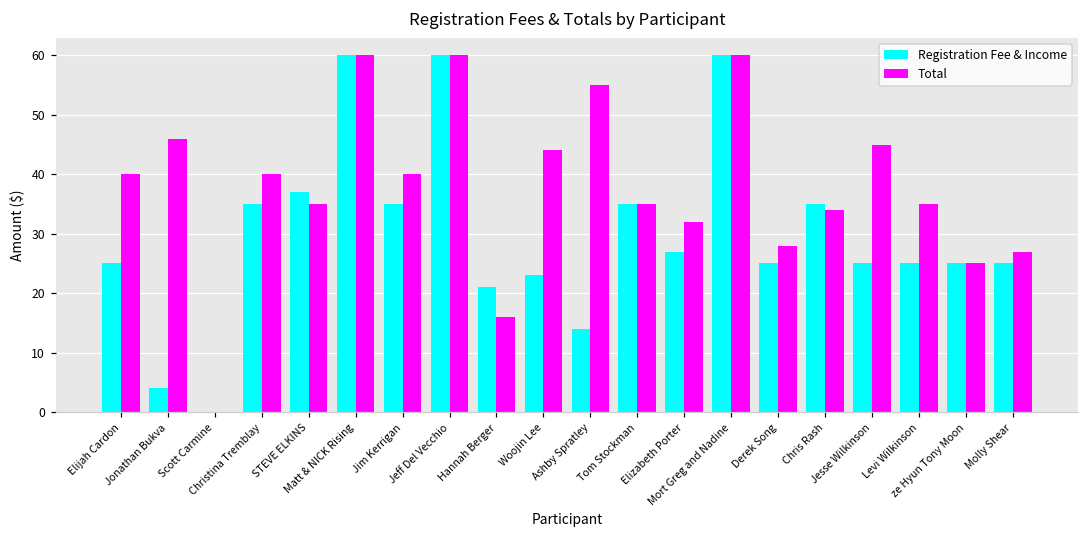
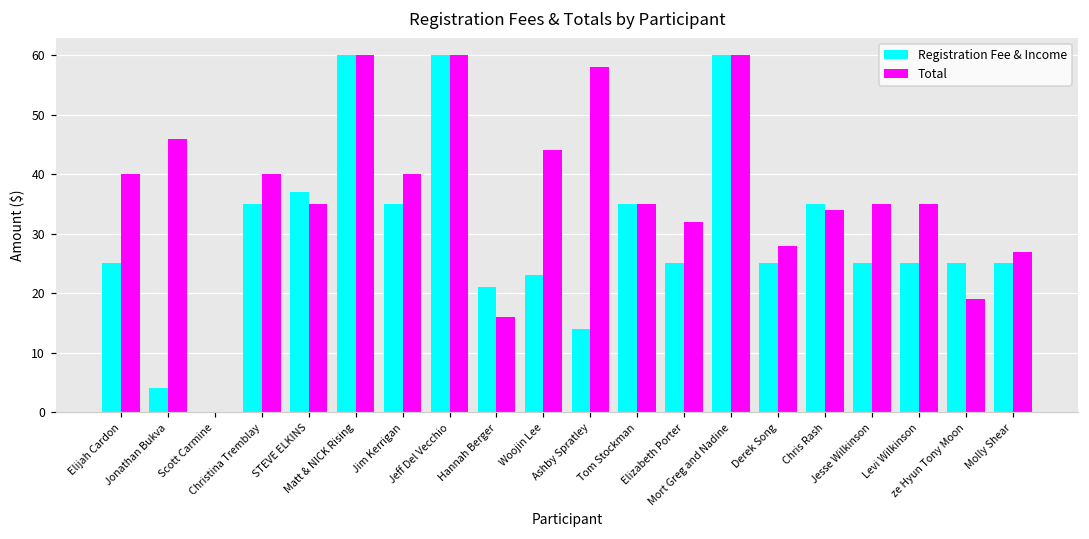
  {
    "Registration Fee & Income": {
      "Elijah Cardon": 25,
      "Jonathan Bukva": 4,
      "Scott Carmine": 0,
      "Christina Tremblay": 35,
      "STEVE ELKINS": 37,
      "Matt & NICK Rising": 60,
      "Jim Kerrigan": 35,
      "Jeff Del Vecchio": 60,
      "Hannah Berger": 21,
      "Woojin Lee": 23,
      "Ashby Spratley": 14,
      "Tom Stockman": 35,
-     "Elizabeth Porter": 27,
+     "Elizabeth Porter": 25,
      "Mort Greg and Nadine": 60,
      "Derek Song": 25,
      "Chris Rash": 35,
      "Jesse Wilkinson": 25,
      "Levi Wilkinson": 25,
      "ze Hyun Tony Moon": 25,
      "Molly Shear": 25
    },
    "Total": {
      "Elijah Cardon": 40,
      "Jonathan Bukva": 46,
      "Scott Carmine": 0,
      "Christina Tremblay": 40,
      "STEVE ELKINS": 35,
      "Matt & NICK Rising": 60,
      "Jim Kerrigan": 40,
      "Jeff Del Vecchio": 60,
      "Hannah Berger": 16,
      "Woojin Lee": 44,
-     "Ashby Spratley": 55,
+     "Ashby Spratley": 58,
      "Tom Stockman": 35,
      "Elizabeth Porter": 32,
      "Mort Greg and Nadine": 60,
      "Derek Song": 28,
      "Chris Rash": 34,
-     "Jesse Wilkinson": 45,
+     "Jesse Wilkinson": 35,
      "Levi Wilkinson": 35,
-     "ze Hyun Tony Moon": 25,
+     "ze Hyun Tony Moon": 19,
      "Molly Shear": 27
    }
  }
